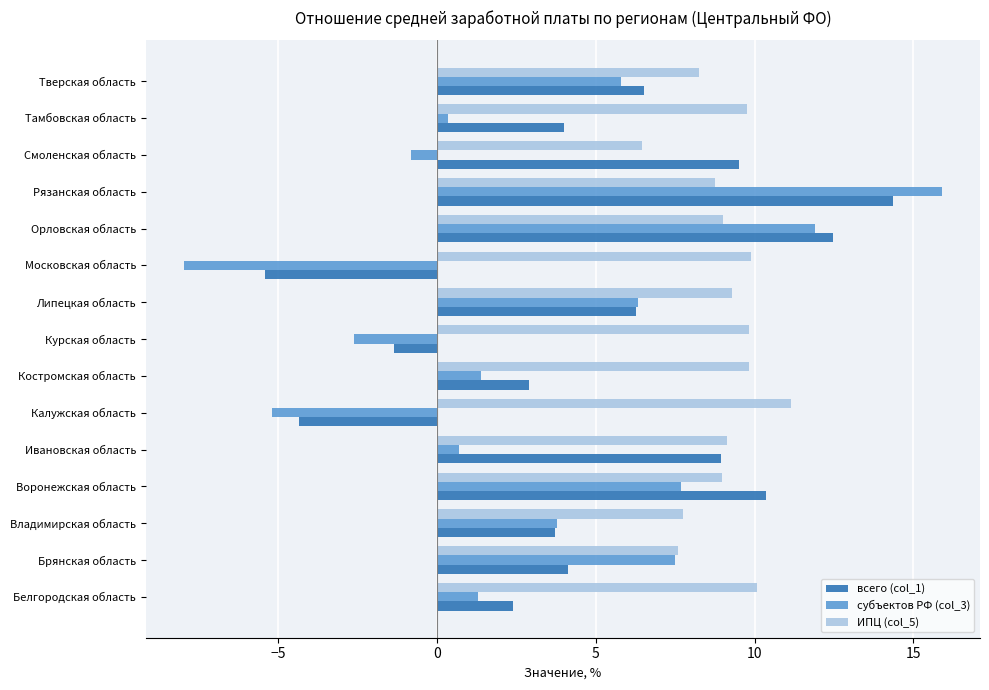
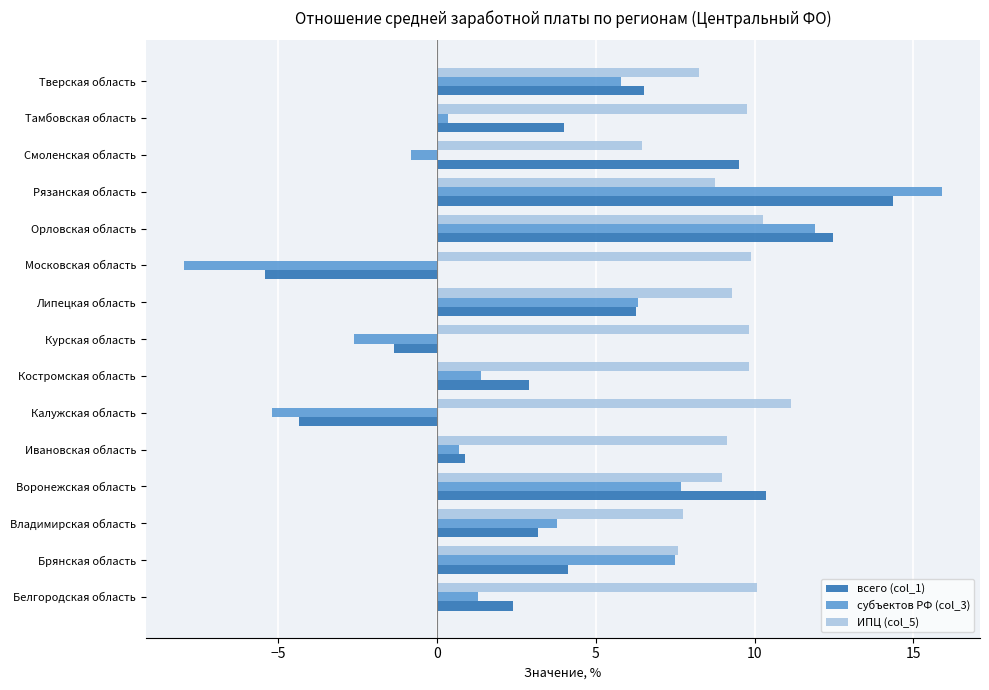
  {
    "всего (col_1)": {
      "Тверская область": 6.5,
      "Тамбовская область": 4.0,
      "Смоленская область": 9.5,
      "Рязанская область": 14.4,
      "Орловская область": 12.5,
      "Московская область": -5.4,
      "Липецкая область": 6.3,
      "Курская область": -1.4,
      "Костромская область": 2.9,
      "Калужская область": -4.3,
-     "Ивановская область": 8.9,
+     "Ивановская область": 0.9,
      "Воронежская область": 10.4,
-     "Владимирская область": 3.7,
+     "Владимирская область": 3.2,
      "Брянская область": 4.1,
      "Белгородская область": 2.4
    },
    "субъектов РФ (col_3)": {
      "Тверская область": 5.8,
      "Тамбовская область": 0.3,
      "Смоленская область": -0.8,
      "Рязанская область": 15.9,
      "Орловская область": 11.9,
      "Московская область": -8.0,
      "Липецкая область": 6.3,
      "Курская область": -2.6,
      "Костромская область": 1.4,
      "Калужская область": -5.2,
      "Ивановская область": 0.7,
      "Воронежская область": 7.7,
      "Владимирская область": 3.8,
      "Брянская область": 7.5,
      "Белгородская область": 1.3
    },
    "ИПЦ (col_5)": {
      "Тверская область": 8.3,
      "Тамбовская область": 9.8,
      "Смоленская область": 6.4,
      "Рязанская область": 8.7,
-     "Орловская область": 9.0,
+     "Орловская область": 10.3,
      "Московская область": 9.9,
      "Липецкая область": 9.3,
      "Курская область": 9.8,
      "Костромская область": 9.8,
      "Калужская область": 11.1,
      "Ивановская область": 9.1,
      "Воронежская область": 9.0,
      "Владимирская область": 7.7,
      "Брянская область": 7.6,
      "Белгородская область": 10.1
    }
  }
